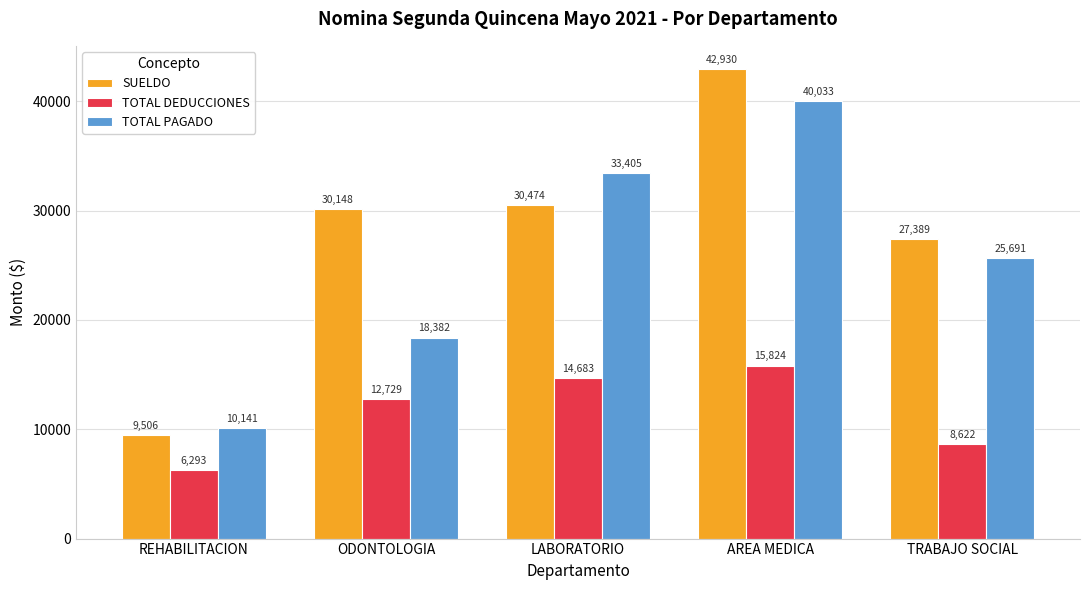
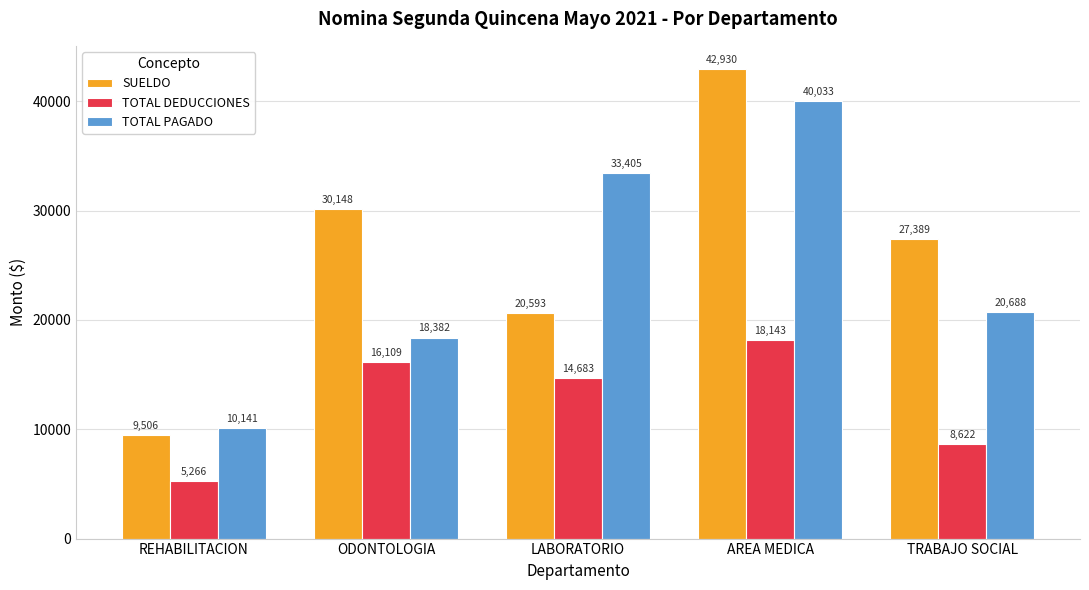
  {
    "SUELDO": {
      "REHABILITACION": "9,506",
      "ODONTOLOGIA": "30,148",
-     "LABORATORIO": "30,474",
+     "LABORATORIO": "20,593",
      "AREA MEDICA": "42,930",
      "TRABAJO SOCIAL": "27,389"
    },
    "TOTAL DEDUCCIONES": {
-     "REHABILITACION": "6,293",
-     "ODONTOLOGIA": "12,729",
+     "REHABILITACION": "5,266",
+     "ODONTOLOGIA": "16,109",
      "LABORATORIO": "14,683",
-     "AREA MEDICA": "15,824",
+     "AREA MEDICA": "18,143",
      "TRABAJO SOCIAL": "8,622"
    },
    "TOTAL PAGADO": {
      "REHABILITACION": "10,141",
      "ODONTOLOGIA": "18,382",
      "LABORATORIO": "33,405",
      "AREA MEDICA": "40,033",
-     "TRABAJO SOCIAL": "25,691"
+     "TRABAJO SOCIAL": "20,688"
    }
  }
